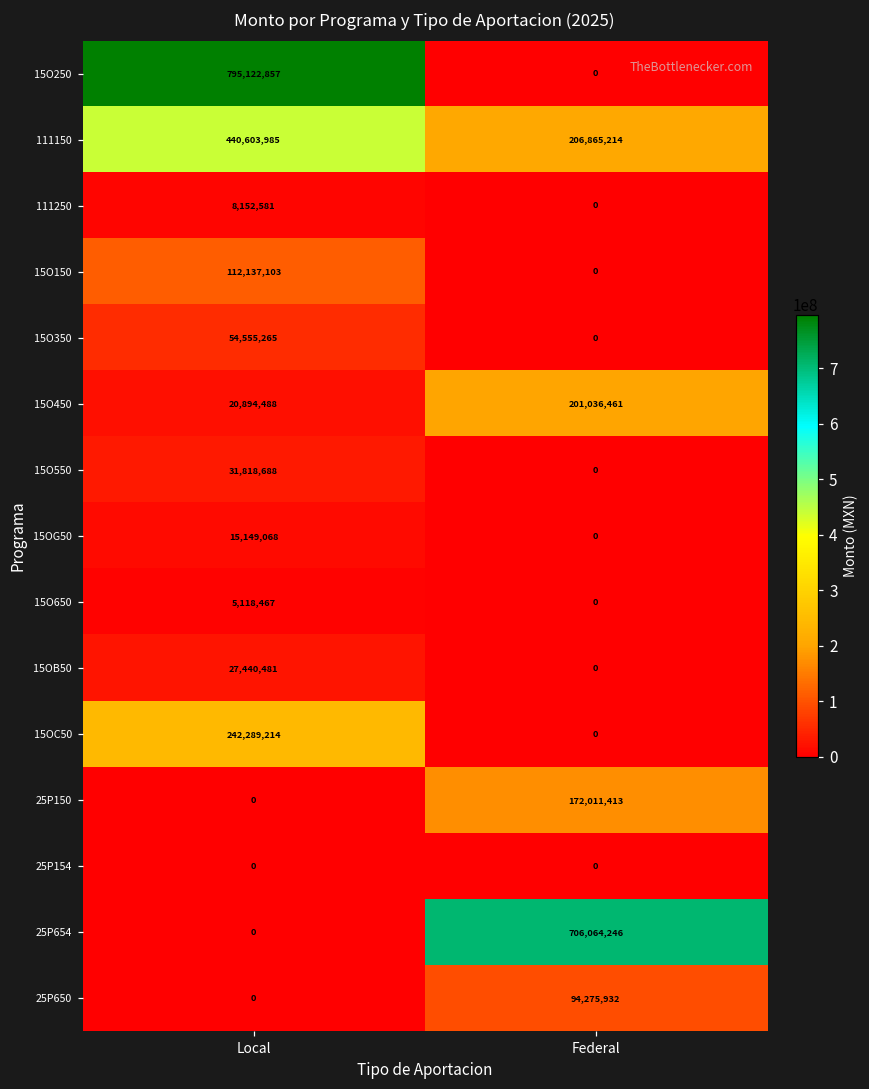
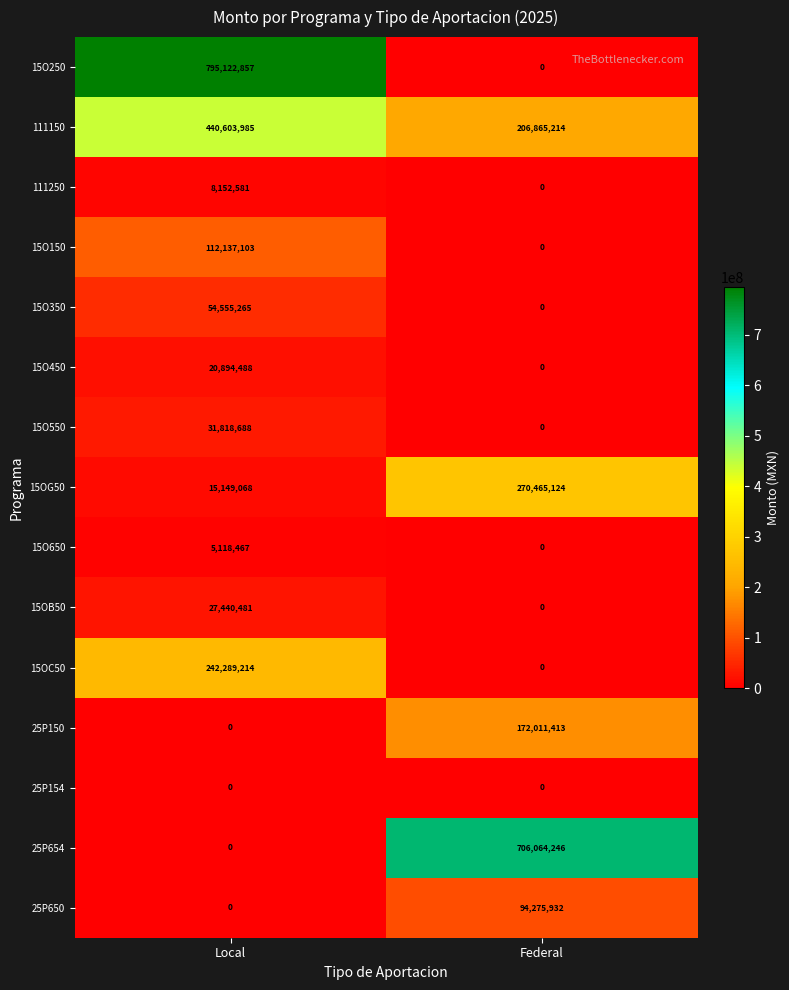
  {
    "15O250": {
      "Local": "795,122,857"
    },
    "111150": {
      "Local": "440,603,985",
      "Federal": "206,865,214"
    },
    "111250": {
      "Local": "8,152,581",
      "Federal": "0"
    },
    "15O150": {
      "Local": "112,137,103",
      "Federal": "0"
    },
    "15O350": {
      "Local": "54,555,265",
      "Federal": "0"
    },
    "15O450": {
      "Local": "20,894,488",
-     "Federal": "201,036,461"
+     "Federal": "0"
    },
    "15O550": {
      "Local": "31,818,688",
      "Federal": "0"
    },
    "15OG50": {
      "Local": "15,149,068",
-     "Federal": "0"
+     "Federal": "270,465,124"
    },
    "15O650": {
      "Local": "5,118,467",
      "Federal": "0"
    },
    "15OB50": {
      "Local": "27,440,481",
      "Federal": "0"
    },
    "15OC50": {
      "Local": "242,289,214",
      "Federal": "0"
    },
    "25P150": {
      "Local": "0",
      "Federal": "172,011,413"
    },
    "25P154": {
      "Local": "0",
      "Federal": "0"
    },
    "25P654": {
      "Local": "0",
      "Federal": "706,064,246"
    },
    "25P650": {
      "Local": "0",
      "Federal": "94,275,932"
    }
  }
